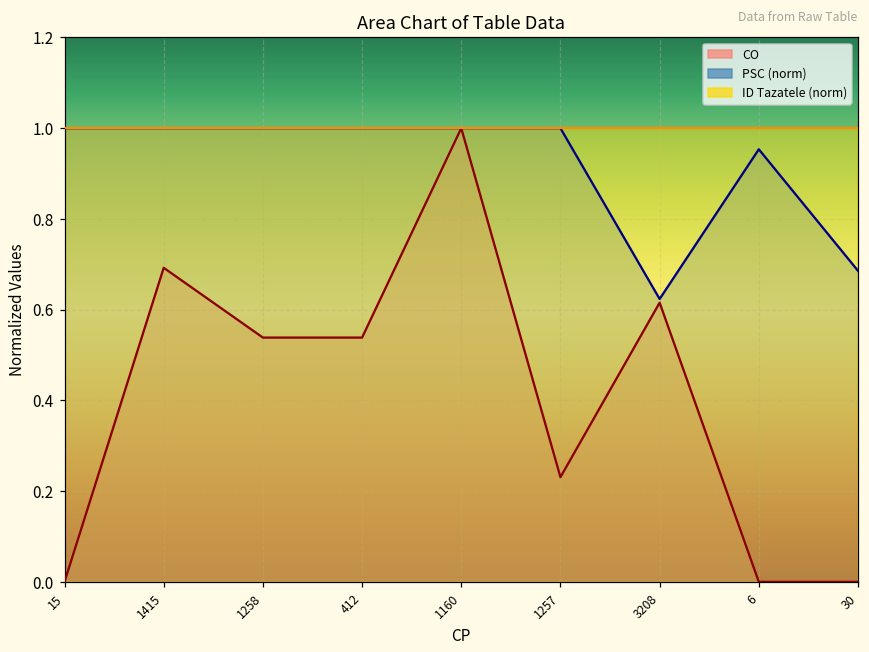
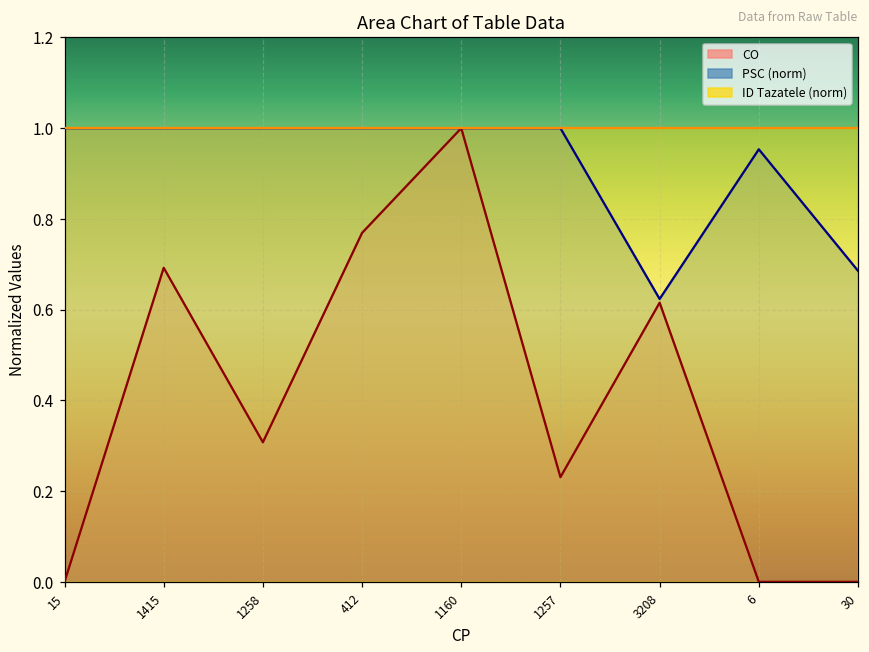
  {
    "CO": {
      "15": 0.00,
      "1415": 0.69,
-     "1258": 0.54,
-     "412": 0.54,
+     "1258": 0.31,
+     "412": 0.77,
      "1257": 0.23,
      "3208": 0.62,
      "6": 0.00,
      "30": 0.00
    },
    "PSC (norm)": {
      "3208": 0.62,
      "6": 0.95,
      "30": 0.69
    },
    "ID Tazatele (norm)": {
      "3208": 1.00,
      "6": 1.00,
      "30": 1.00
    }
  }
